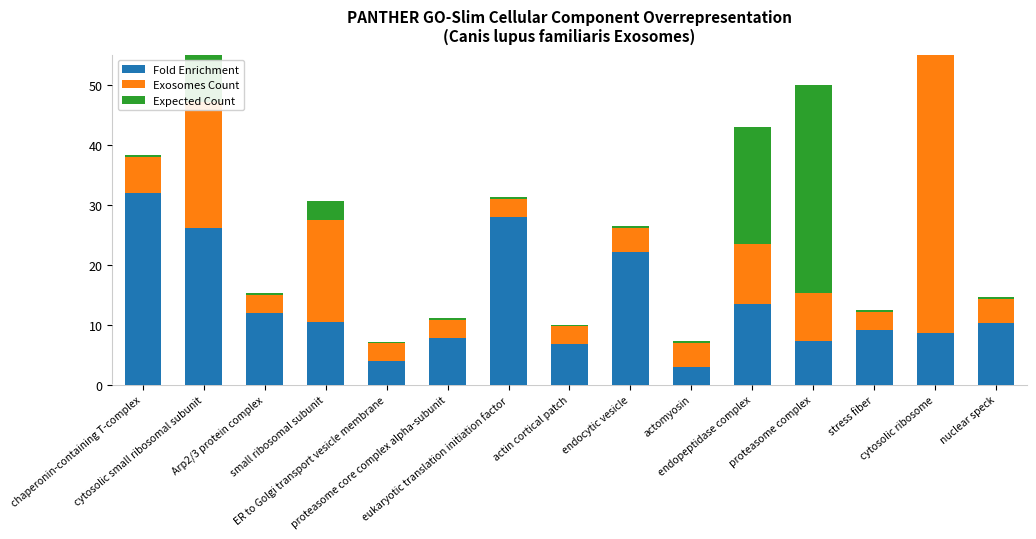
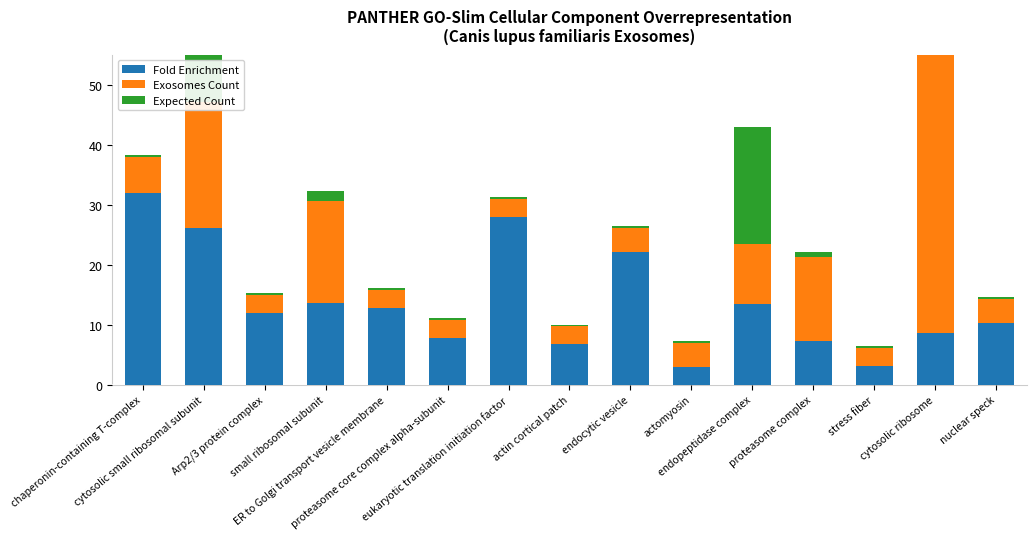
  {
    "Fold Enrichment": {
      "chaperonin-containing T-complex": 32,
      "cytosolic small ribosomal subunit": 26,
      "Arp2/3 protein complex": 12,
-     "small ribosomal subunit": 10,
-     "ER to Golgi transport vesicle membrane": 4,
+     "small ribosomal subunit": 14,
+     "ER to Golgi transport vesicle membrane": 13,
      "proteasome core complex alpha-subunit": 8,
      "eukaryotic translation initiation factor": 28,
      "actin cortical patch": 7,
      "endocytic vesicle": 22,
      "actomyosin": 3,
      "endopeptidase complex": 13,
      "proteasome complex": 7,
-     "stress fiber": 9,
+     "stress fiber": 3,
      "cytosolic ribosome": 9,
      "nuclear speck": 10
    },
    "Exosomes Count": {
      "chaperonin-containing T-complex": 6,
      "Arp2/3 protein complex": 3,
      "small ribosomal subunit": 17,
      "ER to Golgi transport vesicle membrane": 3,
      "proteasome core complex alpha-subunit": 3,
      "eukaryotic translation initiation factor": 3,
      "actin cortical patch": 3,
      "endocytic vesicle": 4,
      "actomyosin": 4,
      "endopeptidase complex": 10,
-     "proteasome complex": 8,
+     "proteasome complex": 14,
      "stress fiber": 3,
      "nuclear speck": 4
    },
    "Expected Count": {
-     "small ribosomal subunit": 3,
+     "small ribosomal subunit": 2,
      "endopeptidase complex": 19,
-     "proteasome complex": 35,
+     "proteasome complex": 1,
      "nuclear speck": 0
    }
  }
